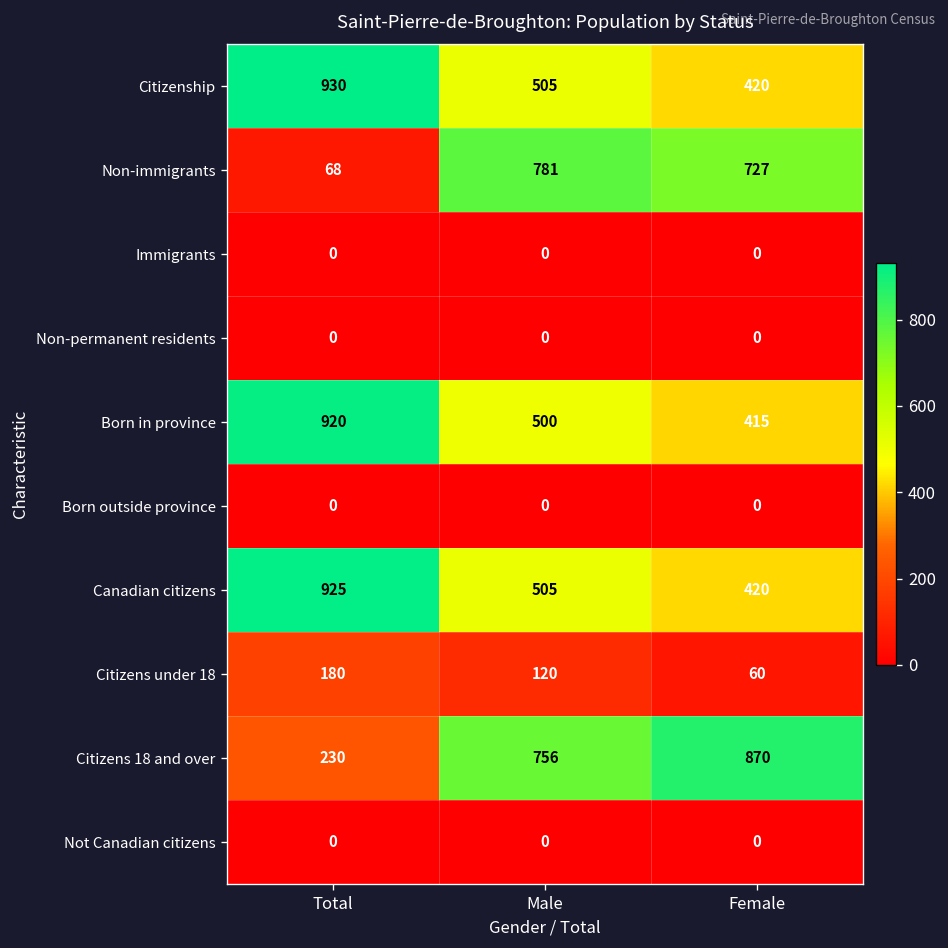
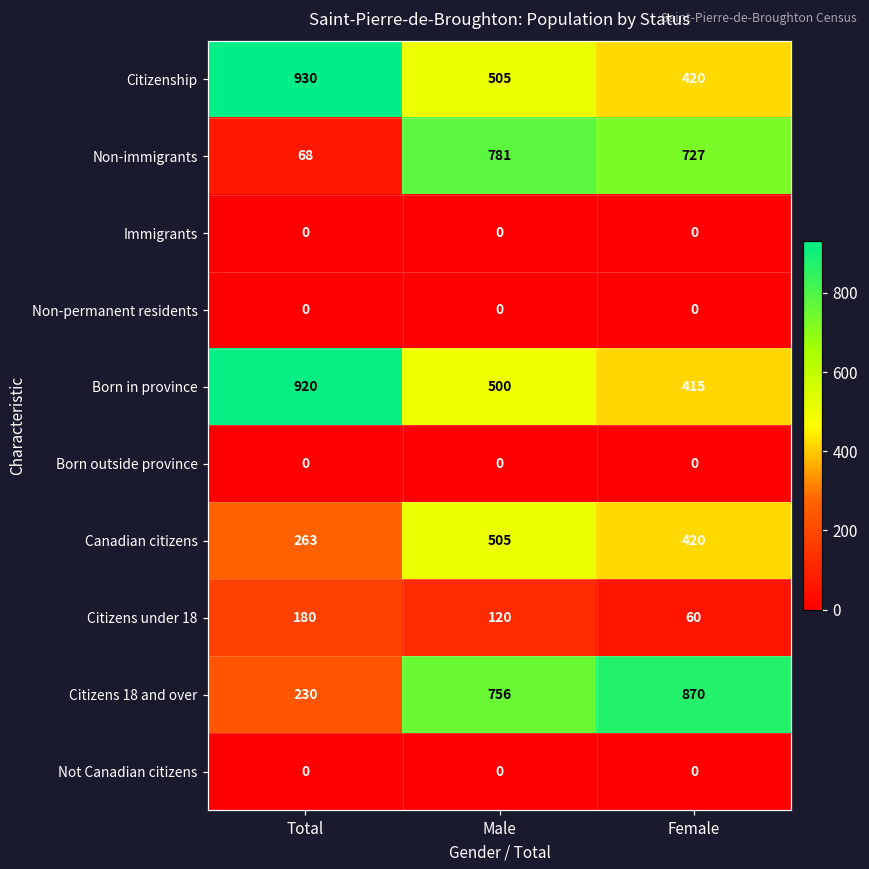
  {
    "Citizenship": {
      "Total": 930,
      "Male": 505,
      "Female": 420
    },
    "Non-immigrants": {
      "Total": 68,
      "Male": 781,
      "Female": 727
    },
    "Immigrants": {
      "Total": 0,
      "Male": 0,
      "Female": 0
    },
    "Non-permanent residents": {
      "Total": 0,
      "Male": 0,
      "Female": 0
    },
    "Born in province": {
      "Total": 920,
      "Male": 500,
      "Female": 415
    },
    "Born outside province": {
      "Total": 0,
      "Male": 0,
      "Female": 0
    },
    "Canadian citizens": {
-     "Total": 925,
+     "Total": 263,
      "Male": 505,
      "Female": 420
    },
    "Citizens under 18": {
      "Total": 180,
      "Male": 120,
      "Female": 60
    },
    "Citizens 18 and over": {
      "Total": 230,
      "Male": 756,
      "Female": 870
    },
    "Not Canadian citizens": {
      "Total": 0,
      "Male": 0,
      "Female": 0
    }
  }
